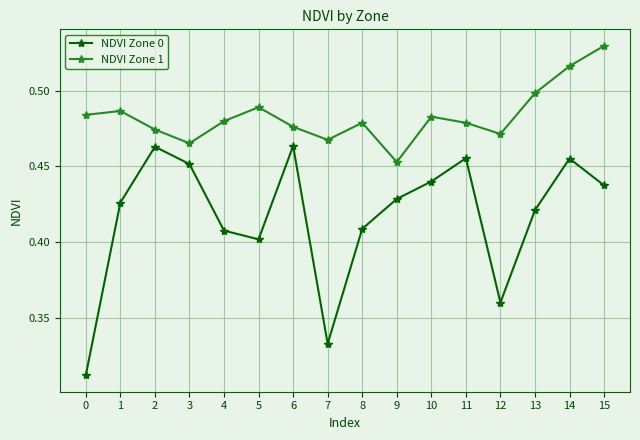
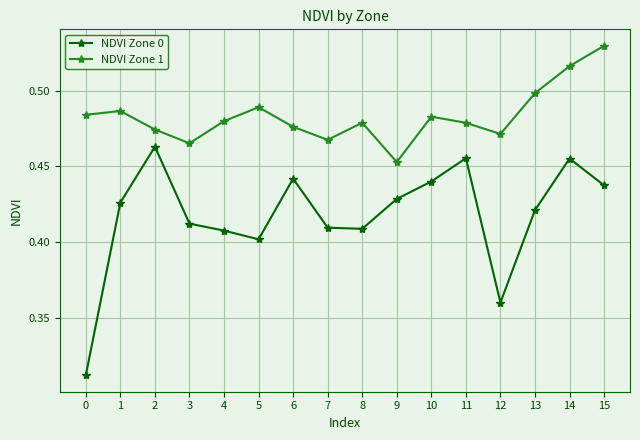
  {
    "NDVI Zone 0": {
      "0": 0.312,
      "1": 0.426,
      "2": 0.463,
-     "3": 0.452,
+     "3": 0.412,
      "4": 0.408,
      "5": 0.402,
-     "6": 0.463,
-     "7": 0.333,
+     "6": 0.442,
+     "7": 0.409,
      "8": 0.409,
      "9": 0.428,
      "10": 0.440,
      "11": 0.455,
      "12": 0.360,
      "13": 0.421,
      "14": 0.455,
      "15": 0.437
    },
    "NDVI Zone 1": {
      "0": 0.484,
      "1": 0.487,
      "2": 0.474,
      "3": 0.465,
      "4": 0.480,
      "5": 0.489,
      "6": 0.476,
      "7": 0.468,
      "8": 0.479,
      "9": 0.453,
      "10": 0.483,
      "11": 0.479,
      "12": 0.471,
      "13": 0.498,
      "14": 0.516,
      "15": 0.530
    }
  }
